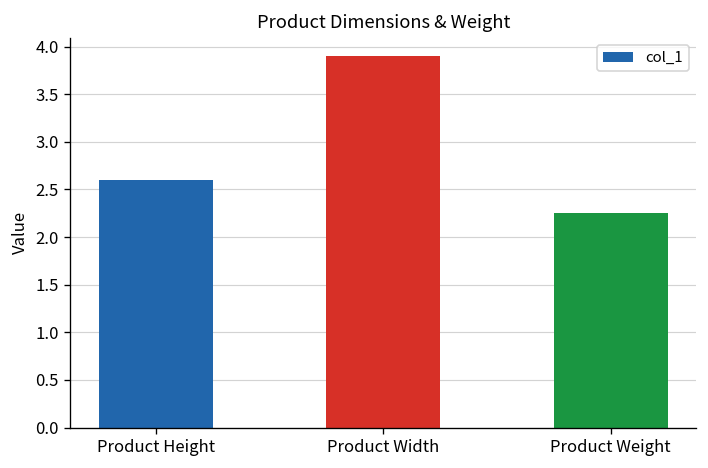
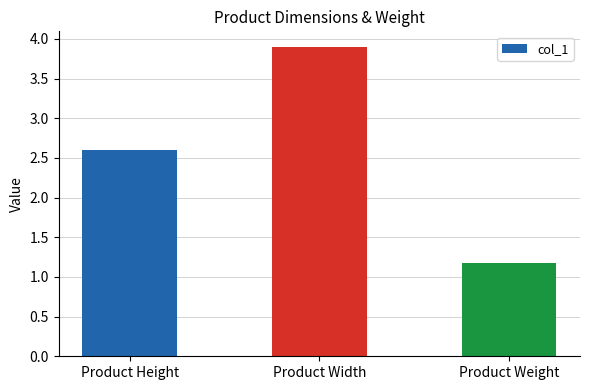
  {
    "Product Height": 2.6,
    "Product Width": 3.9,
-   "Product Weight": 2.2
+   "Product Weight": 1.2
  }
